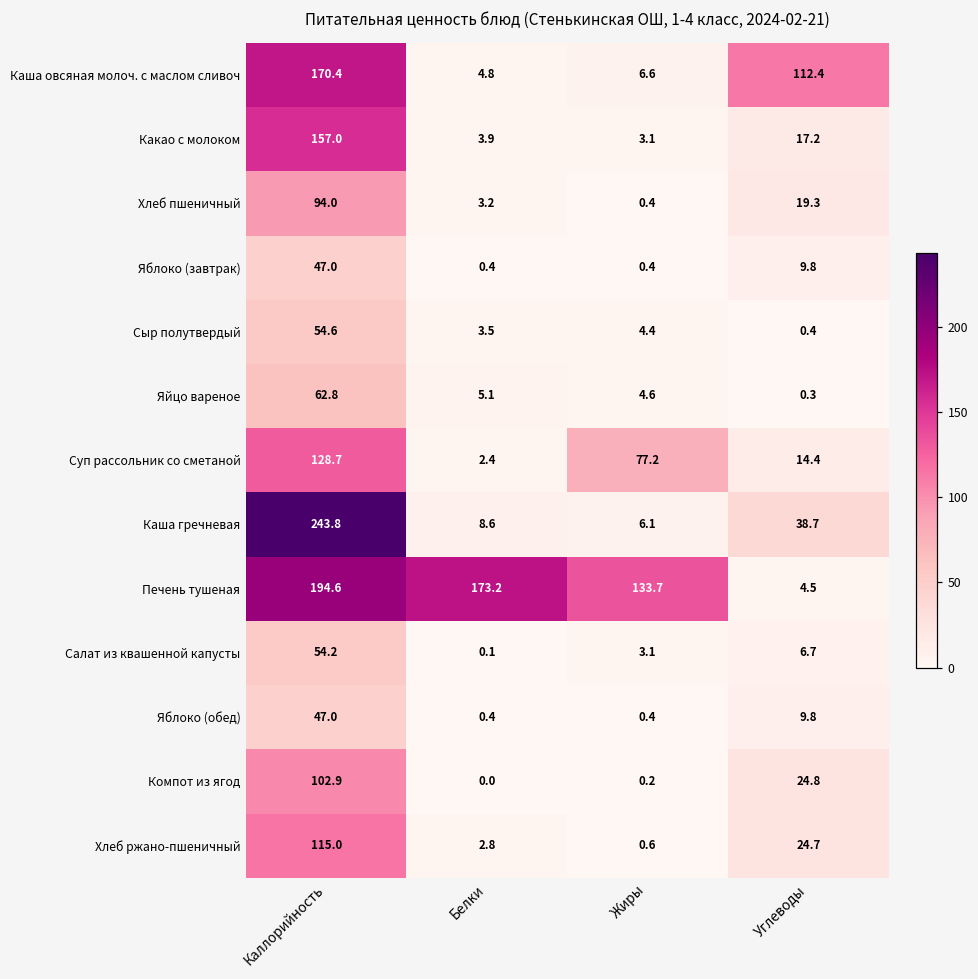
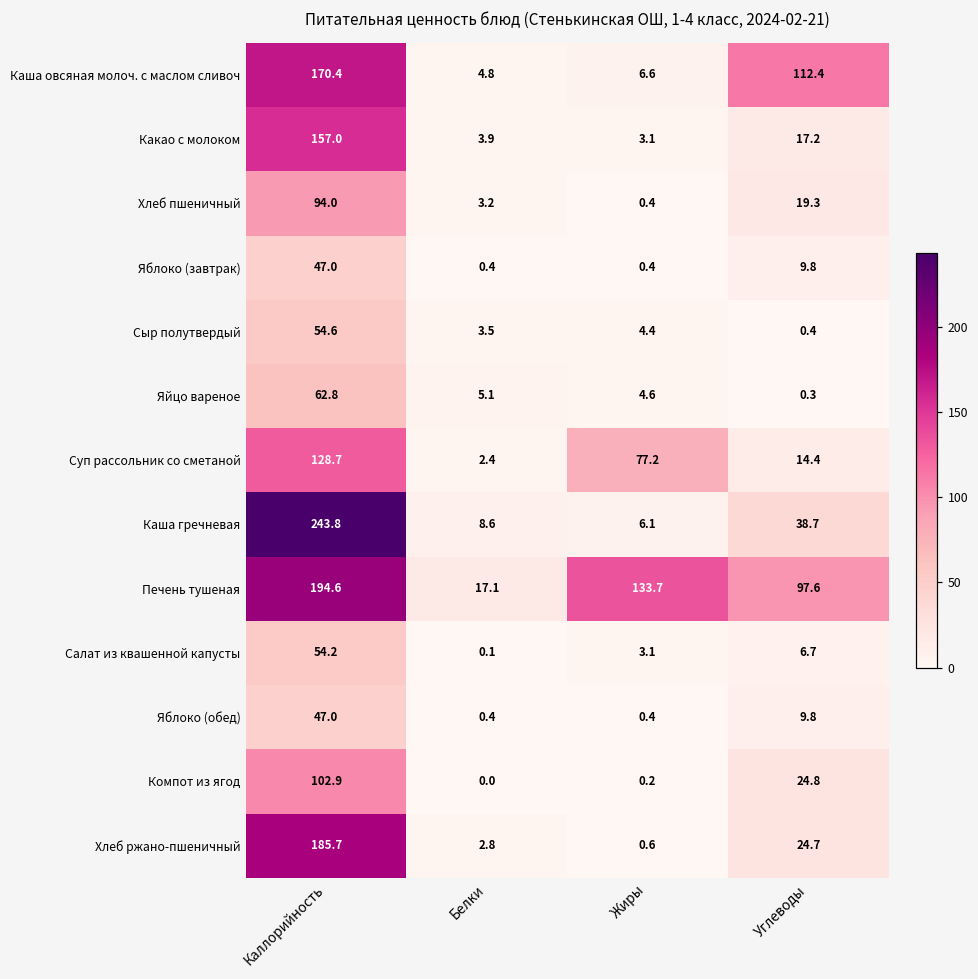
  {
    "Каша овсяная молоч. с маслом сливоч": {
      "Каллорийность": 170.4,
      "Белки": 4.8,
      "Жиры": 6.6,
      "Углеводы": 112.4
    },
    "Какао с молоком": {
      "Каллорийность": 157.0,
      "Белки": 3.9,
      "Жиры": 3.1,
      "Углеводы": 17.2
    },
    "Хлеб пшеничный": {
      "Каллорийность": 94.0,
      "Белки": 3.2,
      "Жиры": 0.4,
      "Углеводы": 19.3
    },
    "Яблоко (завтрак)": {
      "Каллорийность": 47.0,
      "Белки": 0.4,
      "Жиры": 0.4,
      "Углеводы": 9.8
    },
    "Сыр полутвердый": {
      "Каллорийность": 54.6,
      "Белки": 3.5,
      "Жиры": 4.4,
      "Углеводы": 0.4
    },
    "Яйцо вареное": {
      "Каллорийность": 62.8,
      "Белки": 5.1,
      "Жиры": 4.6,
      "Углеводы": 0.3
    },
    "Суп рассольник со сметаной": {
      "Каллорийность": 128.7,
      "Белки": 2.4,
      "Жиры": 77.2,
      "Углеводы": 14.4
    },
    "Каша гречневая": {
      "Каллорийность": 243.8,
      "Белки": 8.6,
      "Жиры": 6.1,
      "Углеводы": 38.7
    },
    "Печень тушеная": {
      "Каллорийность": 194.6,
-     "Белки": 173.2,
+     "Белки": 17.1,
      "Жиры": 133.7,
-     "Углеводы": 4.5
+     "Углеводы": 97.6
    },
    "Салат из квашенной капусты": {
      "Каллорийность": 54.2,
      "Белки": 0.1,
      "Жиры": 3.1,
      "Углеводы": 6.7
    },
    "Яблоко (обед)": {
      "Каллорийность": 47.0,
      "Белки": 0.4,
      "Жиры": 0.4,
      "Углеводы": 9.8
    },
    "Компот из ягод": {
      "Каллорийность": 102.9,
      "Белки": 0.0,
      "Жиры": 0.2,
      "Углеводы": 24.8
    },
    "Хлеб ржано-пшеничный": {
-     "Каллорийность": 115.0,
+     "Каллорийность": 185.7,
      "Белки": 2.8,
      "Жиры": 0.6,
      "Углеводы": 24.7
    }
  }
